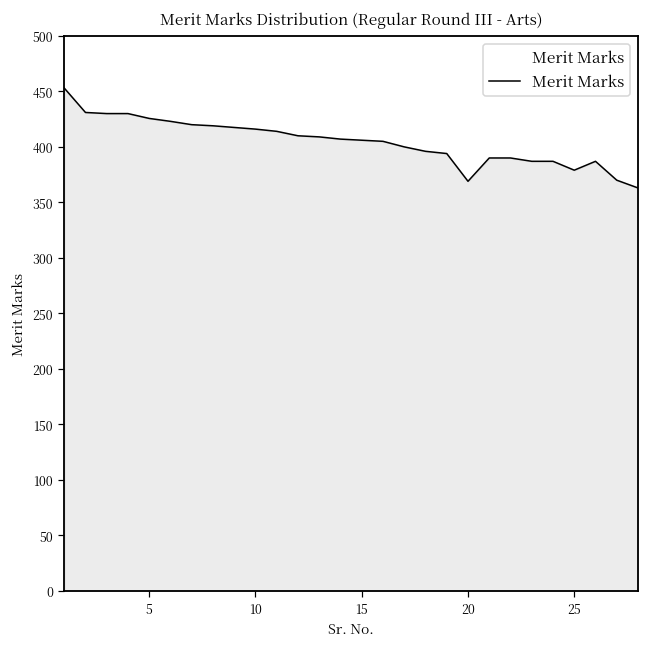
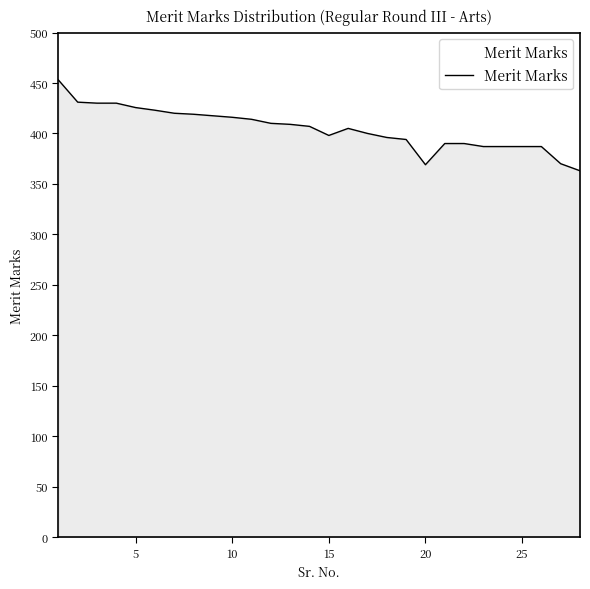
  {
    "5": 426,
    "10": 416,
-   "15": 406,
+   "15": 398,
    "20": 369,
-   "25": 379
+   "25": 387
  }
